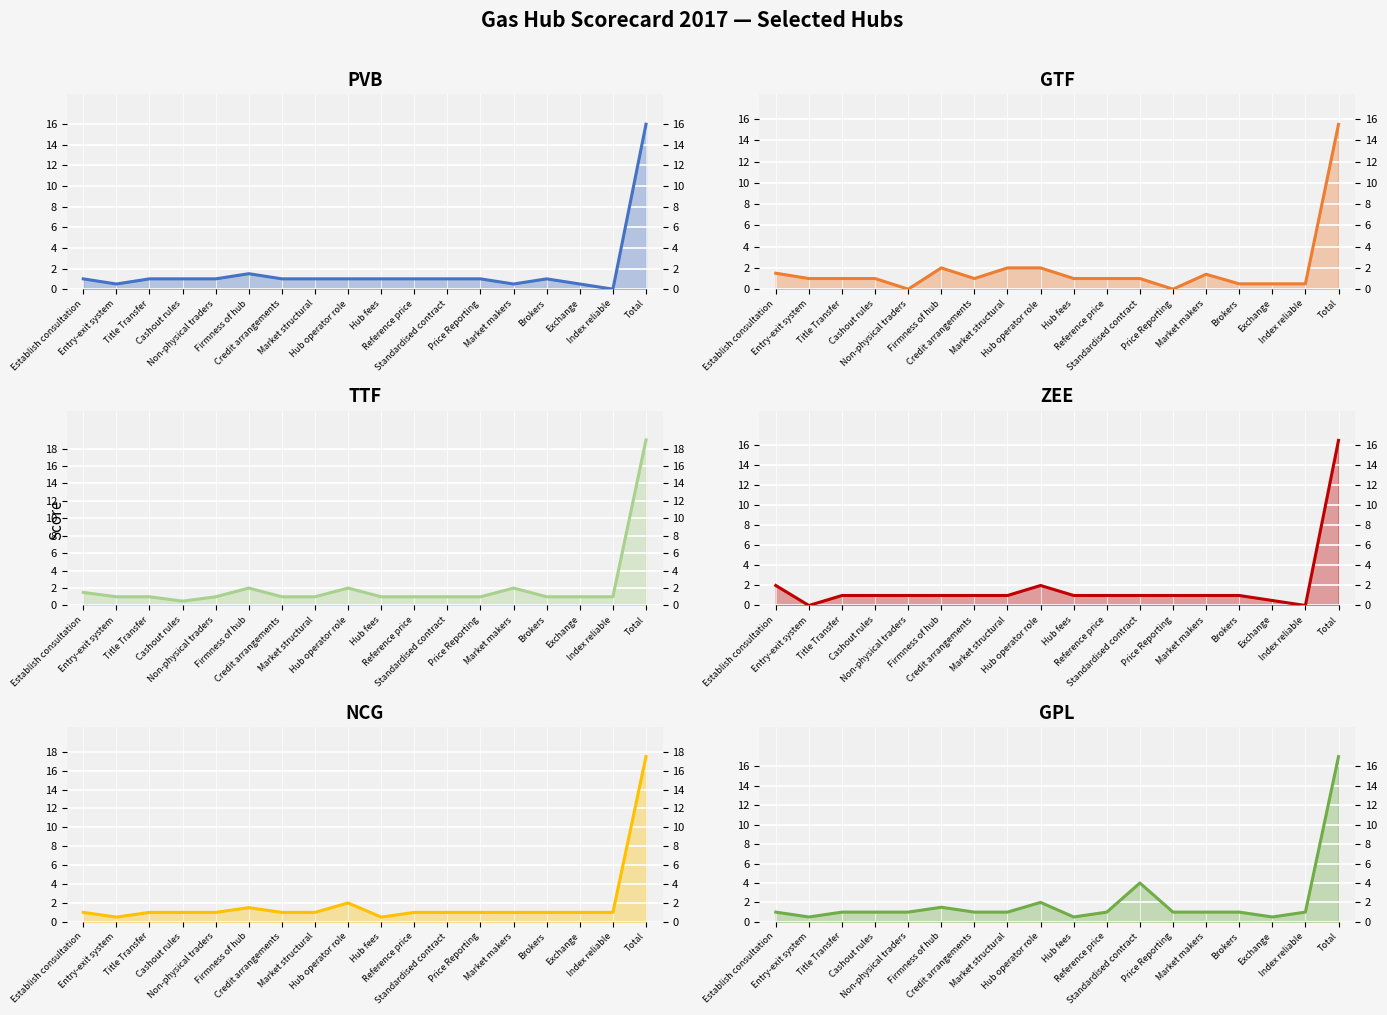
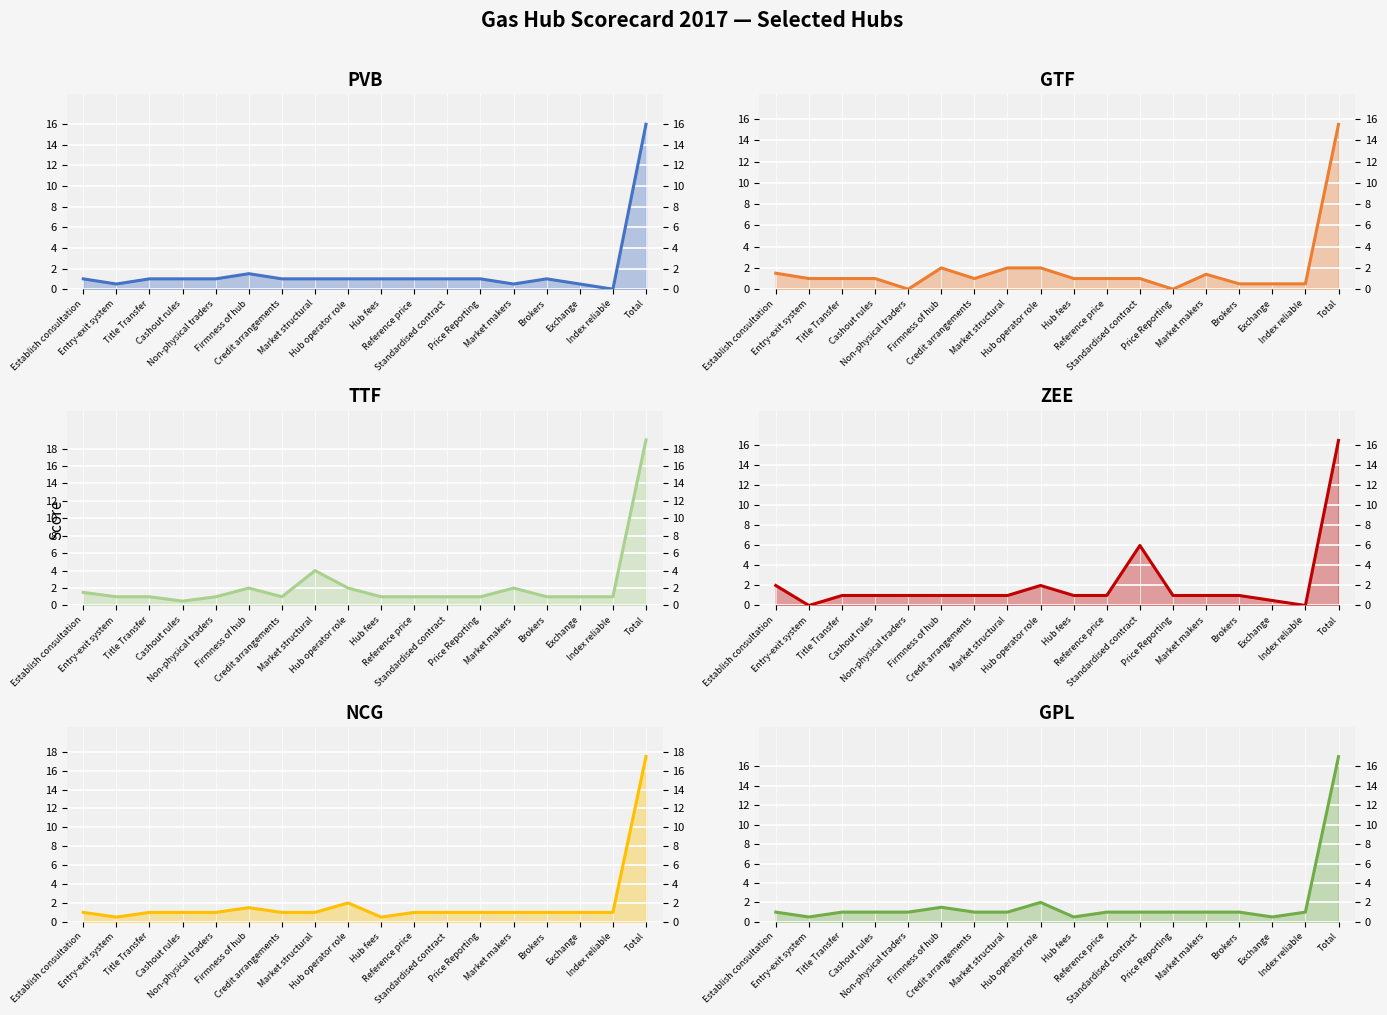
  {
    "PVB": {
      "Establish consultation": 1.0,
      "Entry-exit system": 0.5,
      "Title Transfer": 1.0,
      "Cashout rules": 1.0,
      "Non-physical traders": 1.0,
      "Firmness of hub": 1.5,
      "Credit arrangements": 1.0,
      "Market structural": 1.0,
      "Hub operator role": 1.0,
      "Hub fees": 1.0,
      "Reference price": 1.0,
      "Standardised contract": 1.0,
      "Price Reporting": 1.0,
      "Market makers": 0.5,
      "Brokers": 1.0,
      "Exchange": 0.5,
      "Index reliable": 0.0,
      "Total": 16.0
    },
    "GTF": {
      "Establish consultation": 1.5,
      "Entry-exit system": 1.0,
      "Title Transfer": 1.0,
      "Cashout rules": 1.0,
      "Non-physical traders": 0.0,
      "Firmness of hub": 2.0,
      "Credit arrangements": 1.0,
      "Market structural": 2.0,
      "Hub operator role": 2.0,
      "Hub fees": 1.0,
      "Reference price": 1.0,
      "Standardised contract": 1.0,
      "Price Reporting": 0.0,
      "Market makers": 1.4,
      "Brokers": 0.5,
      "Exchange": 0.5,
      "Index reliable": 0.5,
      "Total": 15.5
    },
    "TTF": {
      "Establish consultation": 2,
      "Entry-exit system": 1,
      "Title Transfer": 1,
      "Cashout rules": 1,
      "Non-physical traders": 1,
      "Firmness of hub": 2,
      "Credit arrangements": 1,
-     "Market structural": 1,
+     "Market structural": 4,
      "Hub operator role": 2,
      "Hub fees": 1,
      "Reference price": 1,
      "Standardised contract": 1,
      "Price Reporting": 1,
      "Market makers": 2,
      "Brokers": 1,
      "Exchange": 1,
      "Index reliable": 1,
      "Total": 19
    },
    "ZEE": {
      "Establish consultation": 2,
      "Entry-exit system": 0,
      "Title Transfer": 1,
      "Cashout rules": 1,
      "Non-physical traders": 1,
      "Firmness of hub": 1,
      "Credit arrangements": 1,
      "Market structural": 1,
      "Hub operator role": 2,
      "Hub fees": 1,
      "Reference price": 1,
-     "Standardised contract": 1,
+     "Standardised contract": 6,
      "Price Reporting": 1,
      "Market makers": 1,
      "Brokers": 1,
      "Exchange": 0.5,
      "Index reliable": 0,
      "Total": 16.5
    },
    "NCG": {
      "Establish consultation": 1,
      "Entry-exit system": 1,
      "Title Transfer": 1,
      "Cashout rules": 1,
      "Non-physical traders": 1,
      "Firmness of hub": 2,
      "Credit arrangements": 1,
      "Market structural": 1,
      "Hub operator role": 2,
      "Hub fees": 1,
      "Reference price": 1,
      "Standardised contract": 1,
      "Price Reporting": 1,
      "Market makers": 1,
      "Brokers": 1,
      "Exchange": 1,
      "Index reliable": 1,
      "Total": 18
    },
    "GPL": {
      "Establish consultation": 1,
      "Entry-exit system": 1,
      "Title Transfer": 1,
      "Cashout rules": 1,
      "Non-physical traders": 1,
      "Firmness of hub": 2,
      "Credit arrangements": 1,
      "Market structural": 1,
      "Hub operator role": 2,
      "Hub fees": 1,
      "Reference price": 1,
-     "Standardised contract": 4,
+     "Standardised contract": 1,
      "Price Reporting": 1,
      "Market makers": 1,
      "Brokers": 1,
      "Exchange": 1,
      "Index reliable": 1,
      "Total": 17
    }
  }
